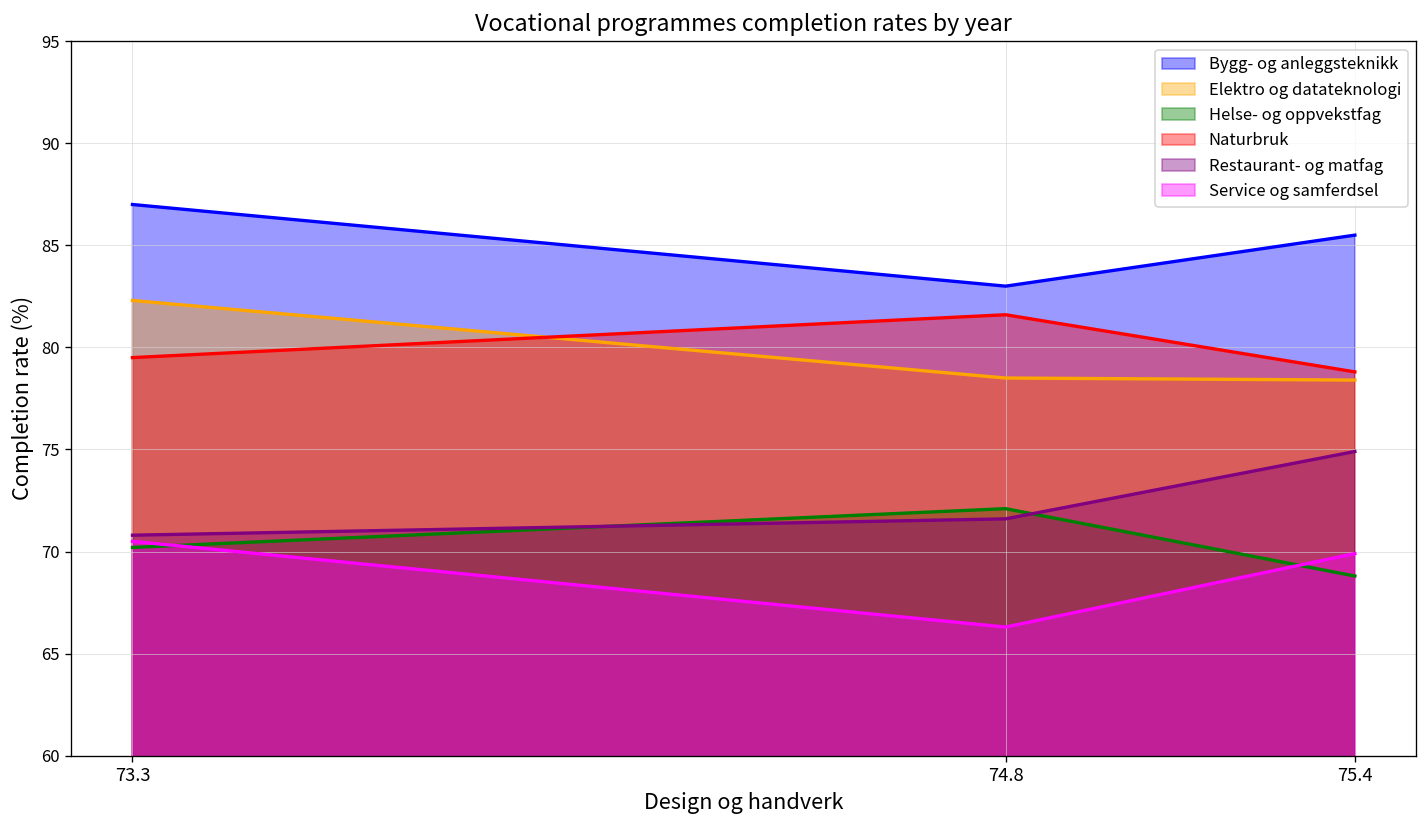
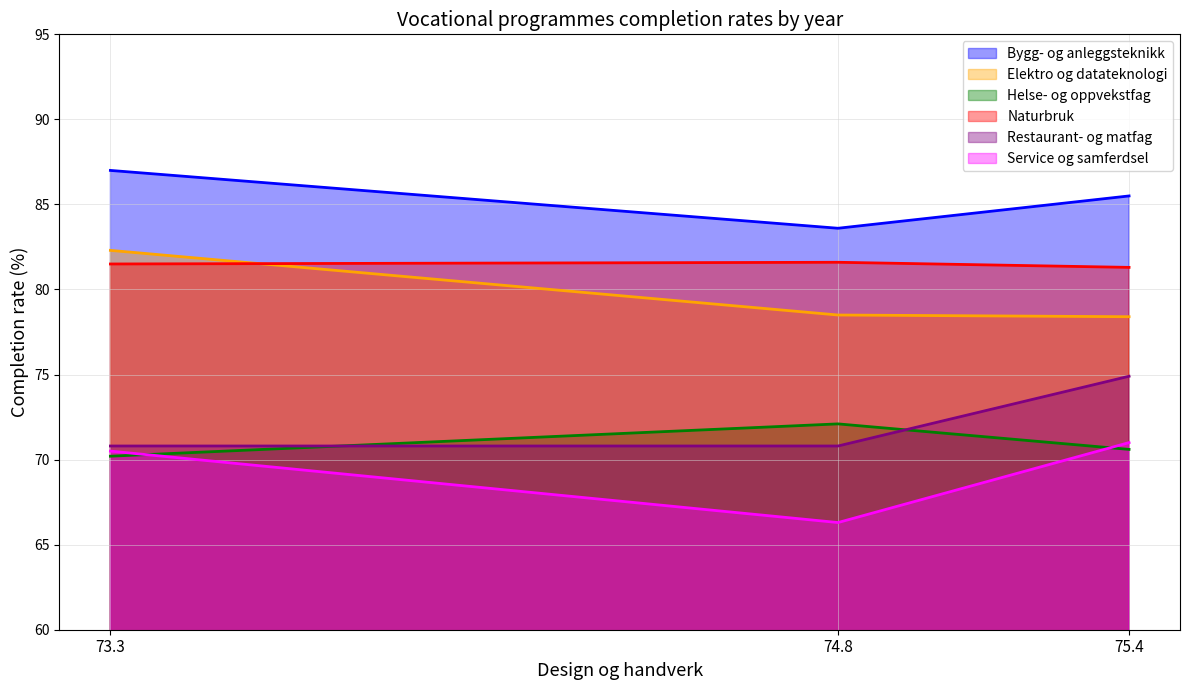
  {
    "Bygg- og anleggsteknikk": {
      "73.3": 87.0,
-     "74.8": 83.0,
+     "74.8": 83.6,
      "75.4": 85.5
    },
    "Elektro og datateknologi": {
      "73.3": 82.3,
      "74.8": 78.5,
      "75.4": 78.4
    },
    "Helse- og oppvekstfag": {
      "73.3": 70.2,
      "74.8": 72.1,
-     "75.4": 68.8
+     "75.4": 70.6
    },
    "Naturbruk": {
-     "73.3": 79.5,
+     "73.3": 81.5,
      "74.8": 81.6,
-     "75.4": 78.8
+     "75.4": 81.3
    },
    "Restaurant- og matfag": {
      "73.3": 70.8,
-     "74.8": 71.6,
+     "74.8": 70.8,
      "75.4": 74.9
    },
    "Service og samferdsel": {
      "73.3": 70.5,
      "74.8": 66.3,
-     "75.4": 69.9
+     "75.4": 71.0
    }
  }
